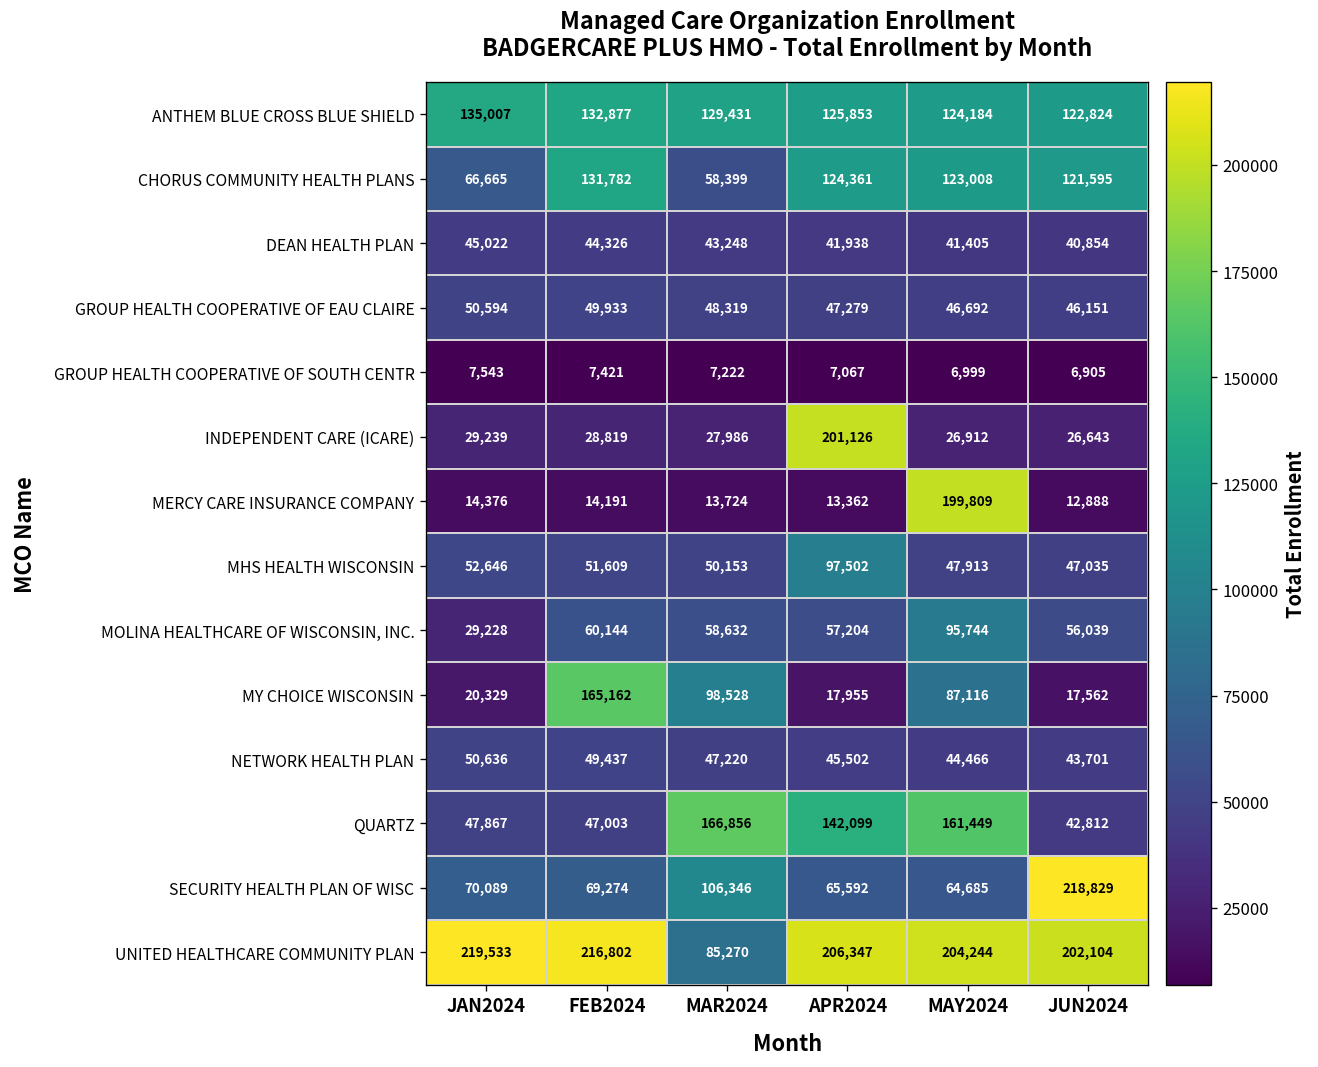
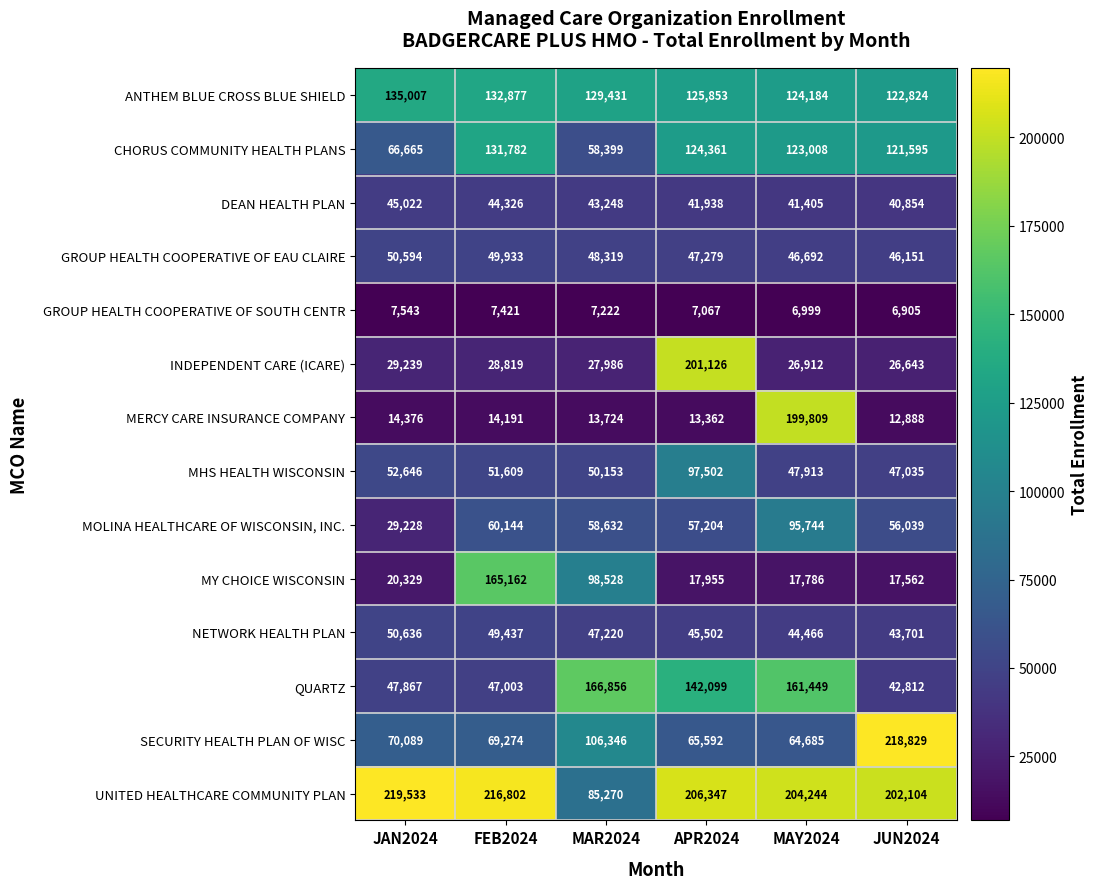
  {
    "ANTHEM BLUE CROSS BLUE SHIELD": {
      "JAN2024": "135,007",
      "FEB2024": "132,877",
      "MAR2024": "129,431",
      "APR2024": "125,853",
      "MAY2024": "124,184",
      "JUN2024": "122,824"
    },
    "CHORUS COMMUNITY HEALTH PLANS": {
      "JAN2024": "66,665",
      "FEB2024": "131,782",
      "MAR2024": "58,399",
      "APR2024": "124,361",
      "MAY2024": "123,008",
      "JUN2024": "121,595"
    },
    "DEAN HEALTH PLAN": {
      "JAN2024": "45,022",
      "FEB2024": "44,326",
      "MAR2024": "43,248",
      "APR2024": "41,938",
      "MAY2024": "41,405",
      "JUN2024": "40,854"
    },
    "GROUP HEALTH COOPERATIVE OF EAU CLAIRE": {
      "JAN2024": "50,594",
      "FEB2024": "49,933",
      "MAR2024": "48,319",
      "APR2024": "47,279",
      "MAY2024": "46,692",
      "JUN2024": "46,151"
    },
    "GROUP HEALTH COOPERATIVE OF SOUTH CENTR": {
      "JAN2024": "7,543",
      "FEB2024": "7,421",
      "MAR2024": "7,222",
      "APR2024": "7,067",
      "MAY2024": "6,999",
      "JUN2024": "6,905"
    },
    "INDEPENDENT CARE (ICARE)": {
      "JAN2024": "29,239",
      "FEB2024": "28,819",
      "MAR2024": "27,986",
      "APR2024": "201,126",
      "MAY2024": "26,912",
      "JUN2024": "26,643"
    },
    "MERCY CARE INSURANCE COMPANY": {
      "JAN2024": "14,376",
      "FEB2024": "14,191",
      "MAR2024": "13,724",
      "APR2024": "13,362",
      "MAY2024": "199,809",
      "JUN2024": "12,888"
    },
    "MHS HEALTH WISCONSIN": {
      "JAN2024": "52,646",
      "FEB2024": "51,609",
      "MAR2024": "50,153",
      "APR2024": "97,502",
      "MAY2024": "47,913",
      "JUN2024": "47,035"
    },
    "MOLINA HEALTHCARE OF WISCONSIN, INC.": {
      "JAN2024": "29,228",
      "FEB2024": "60,144",
      "MAR2024": "58,632",
      "APR2024": "57,204",
      "MAY2024": "95,744",
      "JUN2024": "56,039"
    },
    "MY CHOICE WISCONSIN": {
      "JAN2024": "20,329",
      "FEB2024": "165,162",
      "MAR2024": "98,528",
      "APR2024": "17,955",
-     "MAY2024": "87,116",
+     "MAY2024": "17,786",
      "JUN2024": "17,562"
    },
    "NETWORK HEALTH PLAN": {
      "JAN2024": "50,636",
      "FEB2024": "49,437",
      "MAR2024": "47,220",
      "APR2024": "45,502",
      "MAY2024": "44,466",
      "JUN2024": "43,701"
    },
    "QUARTZ": {
      "JAN2024": "47,867",
      "FEB2024": "47,003",
      "MAR2024": "166,856",
      "APR2024": "142,099",
      "MAY2024": "161,449",
      "JUN2024": "42,812"
    },
    "SECURITY HEALTH PLAN OF WISC": {
      "JAN2024": "70,089",
      "FEB2024": "69,274",
      "MAR2024": "106,346",
      "APR2024": "65,592",
      "MAY2024": "64,685",
      "JUN2024": "218,829"
    },
    "UNITED HEALTHCARE COMMUNITY PLAN": {
      "JAN2024": "219,533",
      "FEB2024": "216,802",
      "MAR2024": "85,270",
      "APR2024": "206,347",
      "MAY2024": "204,244",
      "JUN2024": "202,104"
    }
  }
